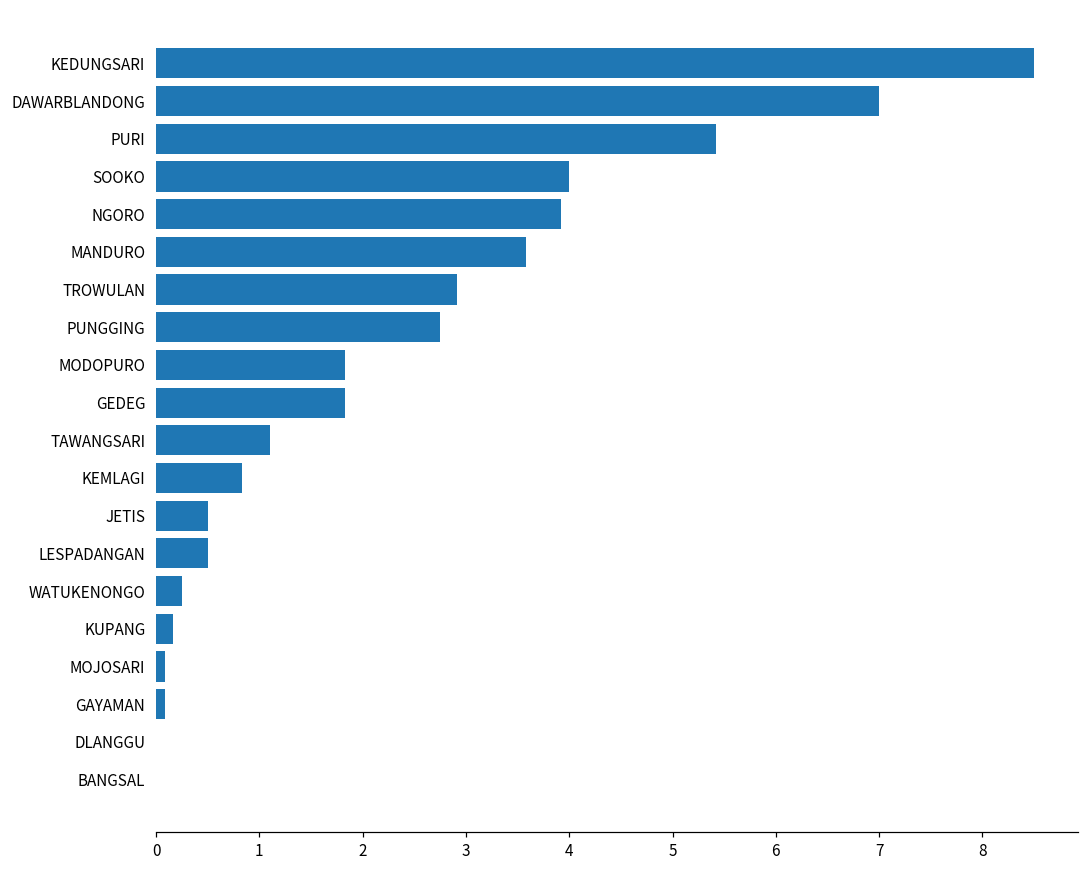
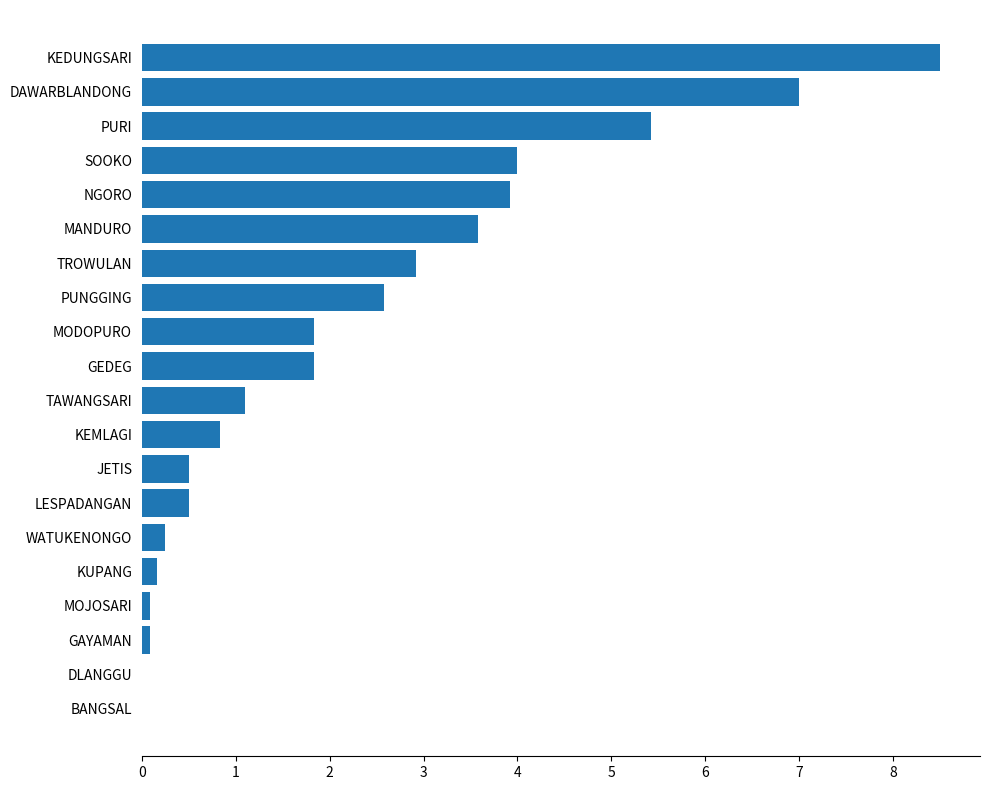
  {
    "KEDUNGSARI": 8.5,
    "DAWARBLANDONG": 7.0,
    "PURI": 5.4,
    "SOOKO": 4.0,
    "NGORO": 3.9,
    "MANDURO": 3.6,
    "TROWULAN": 2.9,
-   "PUNGGING": 2.8,
+   "PUNGGING": 2.6,
    "MODOPURO": 1.8,
    "GEDEG": 1.8,
    "TAWANGSARI": 1.1,
    "KEMLAGI": 0.8,
    "JETIS": 0.5,
    "LESPADANGAN": 0.5,
    "WATUKENONGO": 0.3,
    "KUPANG": 0.2,
    "MOJOSARI": 0.1,
    "GAYAMAN": 0.1,
    "DLANGGU": 0.0,
    "BANGSAL": 0.0
  }
